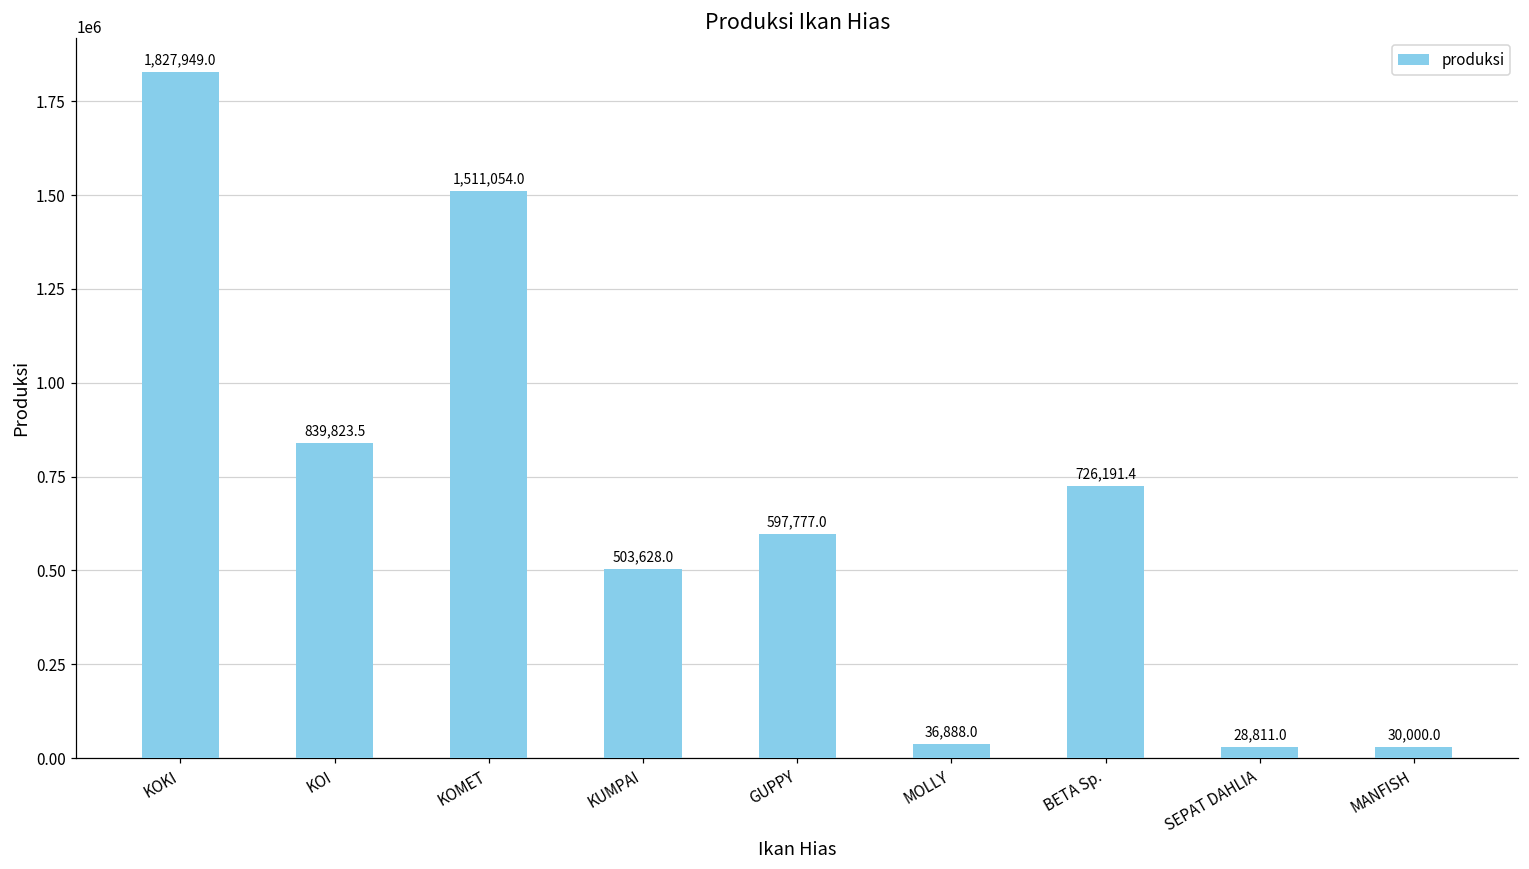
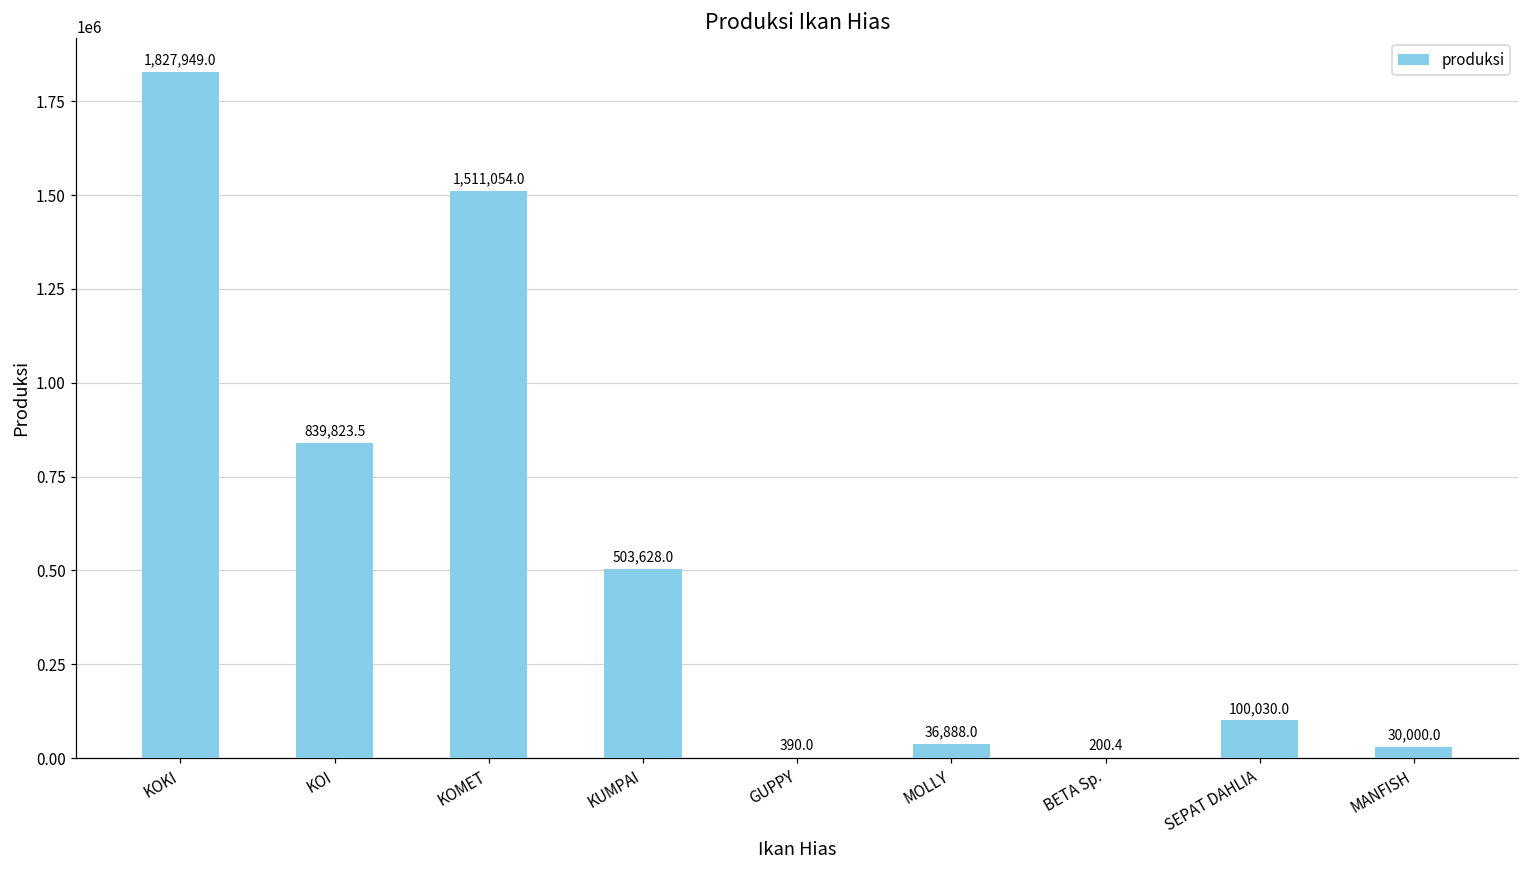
  {
    "KOKI": "1,827,949.0",
    "KOI": "839,823.5",
    "KOMET": "1,511,054.0",
    "KUMPAI": "503,628.0",
-   "GUPPY": "597,777.0",
+   "GUPPY": "390.0",
    "MOLLY": "36,888.0",
-   "BETA Sp.": "726,191.4",
-   "SEPAT DAHLIA": "28,811.0",
+   "BETA Sp.": "200.4",
+   "SEPAT DAHLIA": "100,030.0",
    "MANFISH": "30,000.0"
  }
